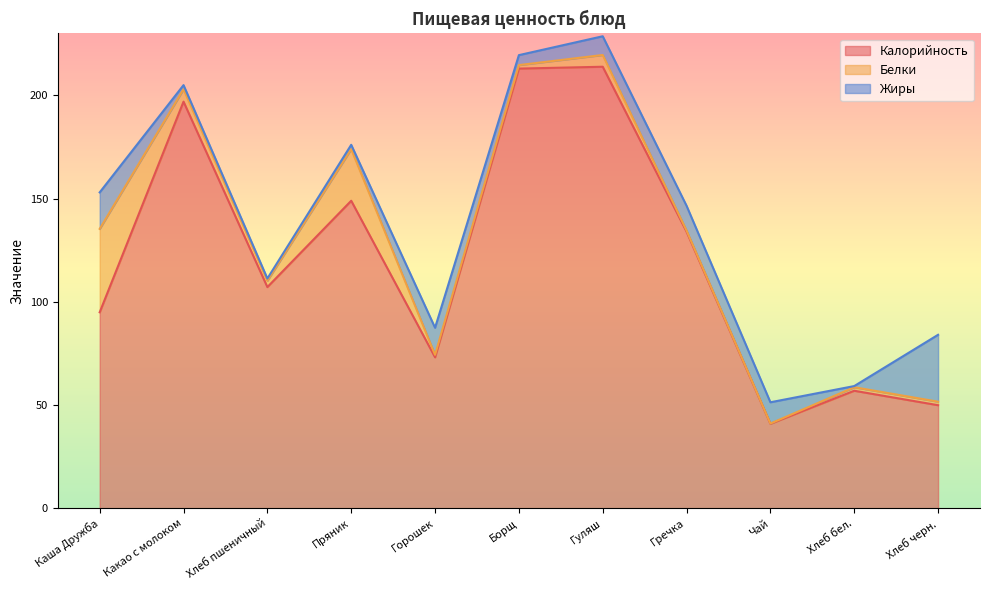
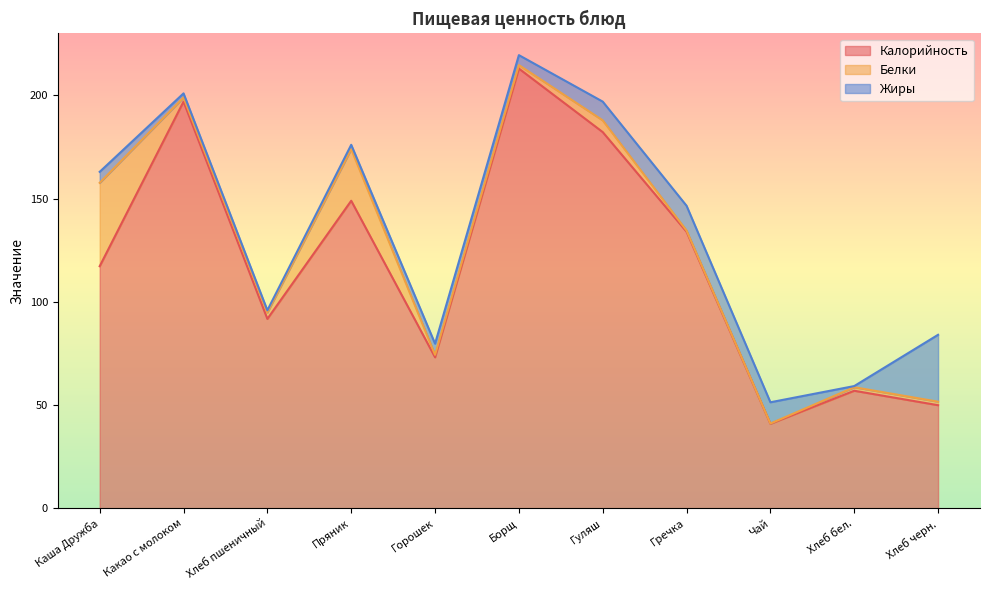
  {
    "Калорийность": {
-     "Каша Дружба": 95,
+     "Каша Дружба": 117,
      "Какао с молоком": 197,
-     "Хлеб пшеничный": 107,
+     "Хлеб пшеничный": 92,
      "Пряник": 149,
      "Борщ": 213,
-     "Гуляш": 214,
+     "Гуляш": 182,
      "Хлеб бел.": 57,
      "Хлеб черн.": 50
    },
    "Белки": {
      "Каша Дружба": 40,
-     "Какао с молоком": 6,
+     "Какао с молоком": 2,
      "Пряник": 25,
      "Борщ": 2,
      "Гуляш": 6,
      "Хлеб черн.": 2
    },
    "Жиры": {
-     "Каша Дружба": 18,
+     "Каша Дружба": 5,
      "Какао с молоком": 2,
      "Пряник": 2,
-     "Горошек": 13,
+     "Горошек": 5,
      "Борщ": 5,
      "Гуляш": 9,
      "Гречка": 12,
      "Чай": 10,
      "Хлеб черн.": 32
    }
  }
